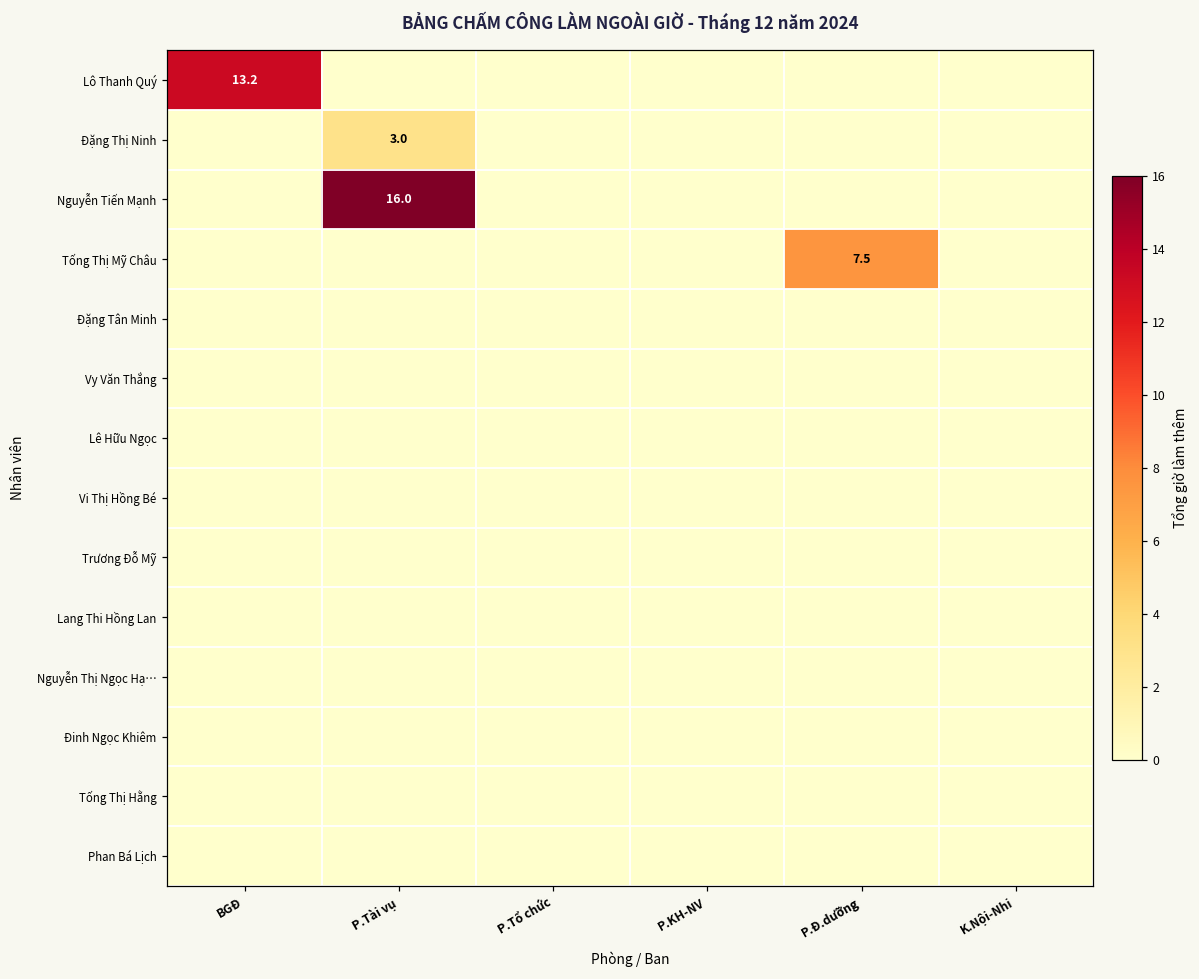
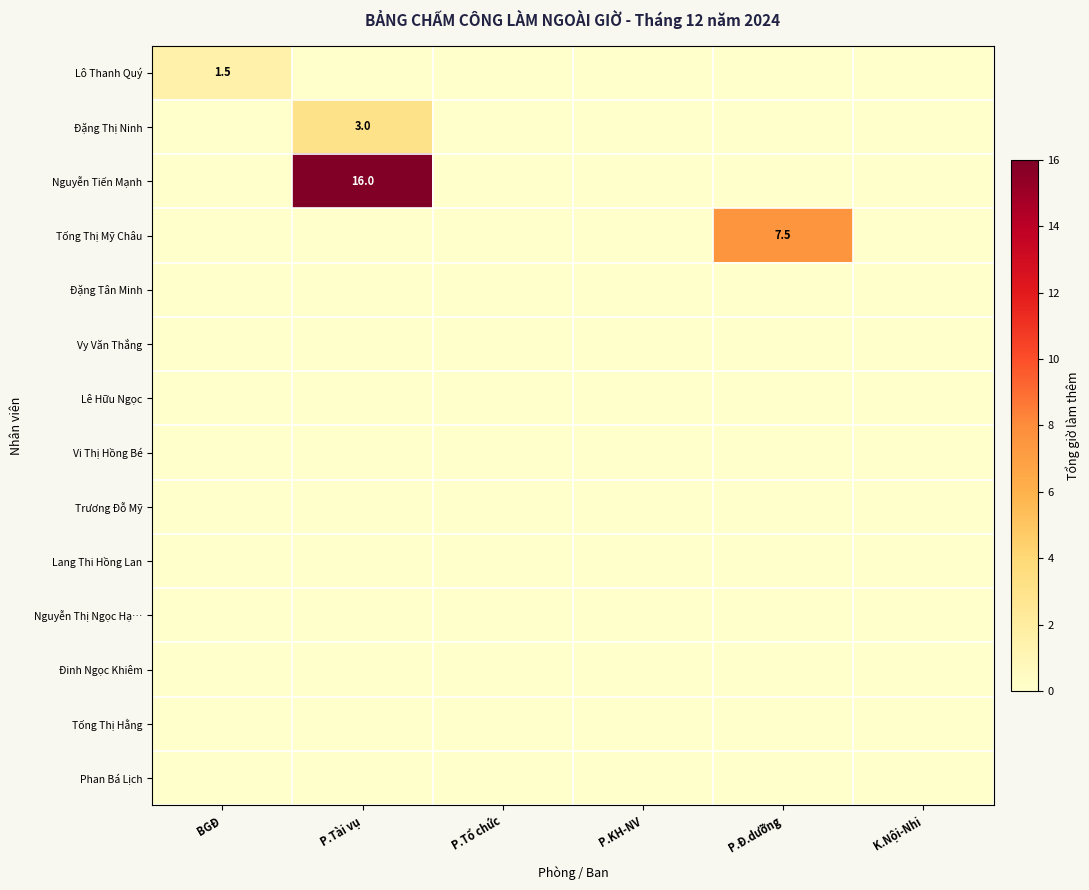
  {
    "Lô Thanh Quý": {
-     "BGĐ": 13.2
+     "BGĐ": 1.5
    },
    "Đặng Thị Ninh": {
      "P.Tài vụ": 3.0
    },
    "Nguyễn Tiến Mạnh": {
      "P.Tài vụ": 16.0
    },
    "Tống Thị Mỹ Châu": {
      "P.Đ.dưỡng": 7.5
    }
  }
